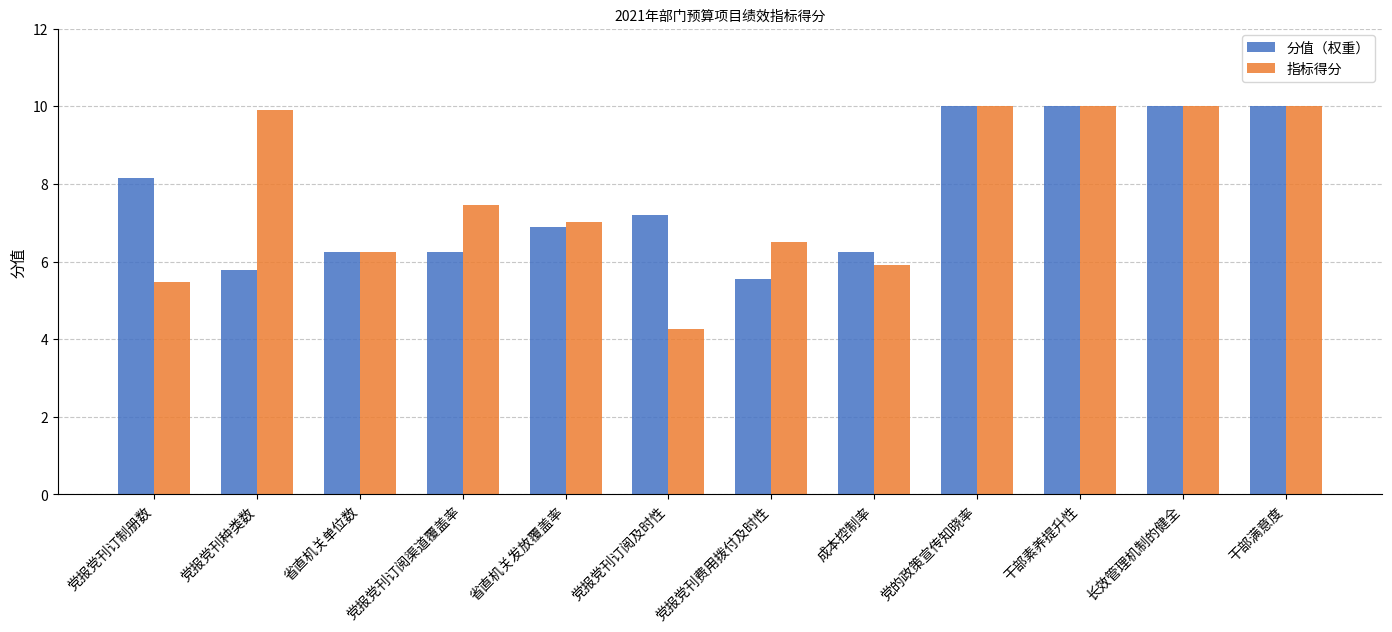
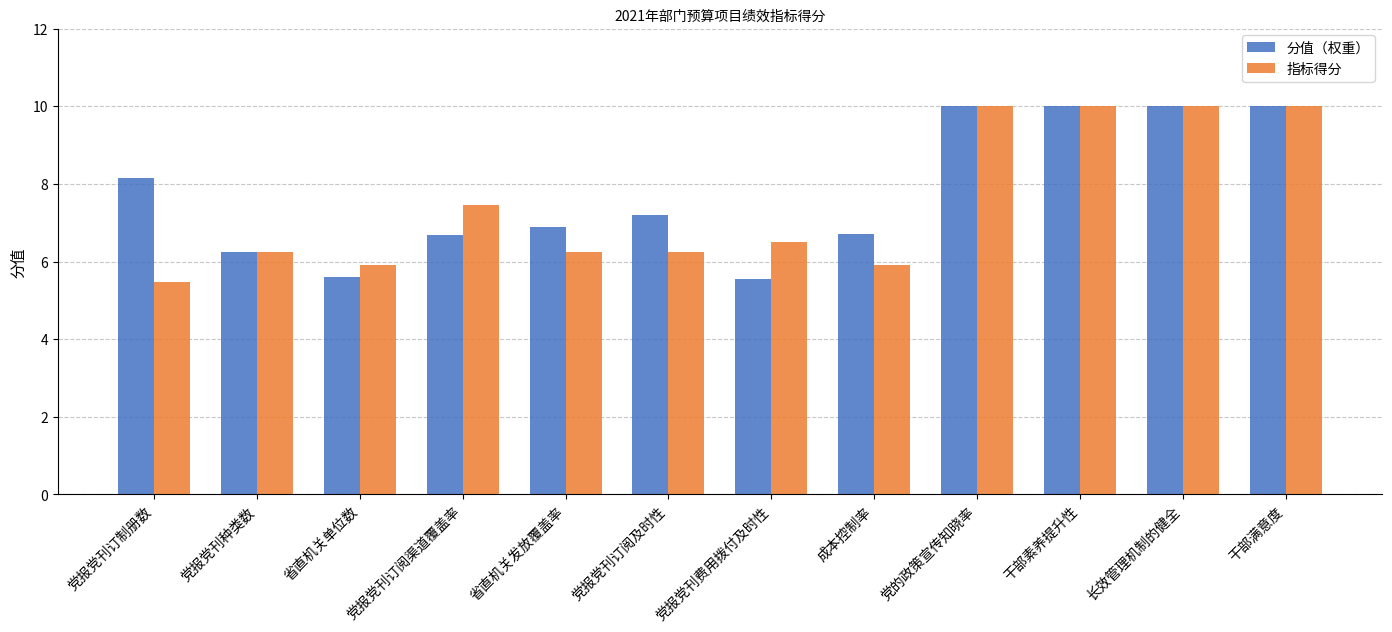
  {
    "分值（权重）": {
      "党报党刊订制册数": 8.2,
-     "党报党刊种类数": 5.8,
-     "省直机关单位数": 6.3,
-     "党报党刊订阅渠道覆盖率": 6.3,
+     "党报党刊种类数": 6.3,
+     "省直机关单位数": 5.6,
+     "党报党刊订阅渠道覆盖率": 6.7,
      "省直机关发放覆盖率": 6.9,
      "党报党刊订阅及时性": 7.2,
      "党报党刊费用拨付及时性": 5.6,
-     "成本控制率": 6.3,
+     "成本控制率": 6.7,
      "党的政策宣传知晓率": 10.0,
      "干部素养提升性": 10.0,
      "长效管理机制的健全": 10.0,
      "干部满意度": 10.0
    },
    "指标得分": {
      "党报党刊订制册数": 5.5,
-     "党报党刊种类数": 9.9,
-     "省直机关单位数": 6.3,
+     "党报党刊种类数": 6.3,
+     "省直机关单位数": 5.9,
      "党报党刊订阅渠道覆盖率": 7.5,
-     "省直机关发放覆盖率": 7.0,
-     "党报党刊订阅及时性": 4.3,
+     "省直机关发放覆盖率": 6.3,
+     "党报党刊订阅及时性": 6.3,
      "党报党刊费用拨付及时性": 6.5,
      "成本控制率": 5.9,
      "党的政策宣传知晓率": 10.0,
      "干部素养提升性": 10.0,
      "长效管理机制的健全": 10.0,
      "干部满意度": 10.0
    }
  }
